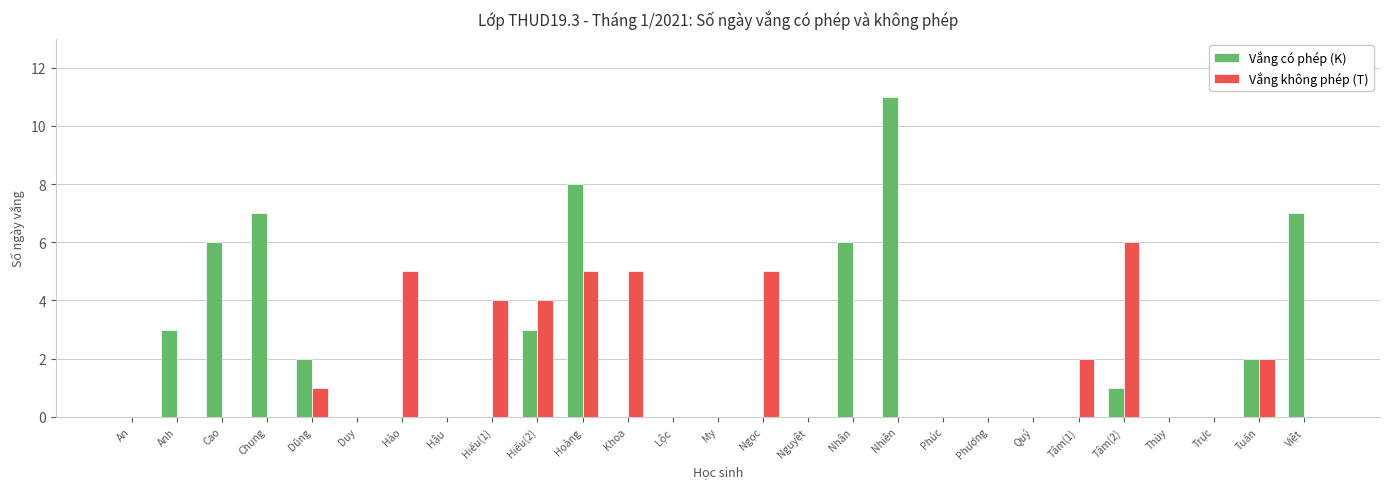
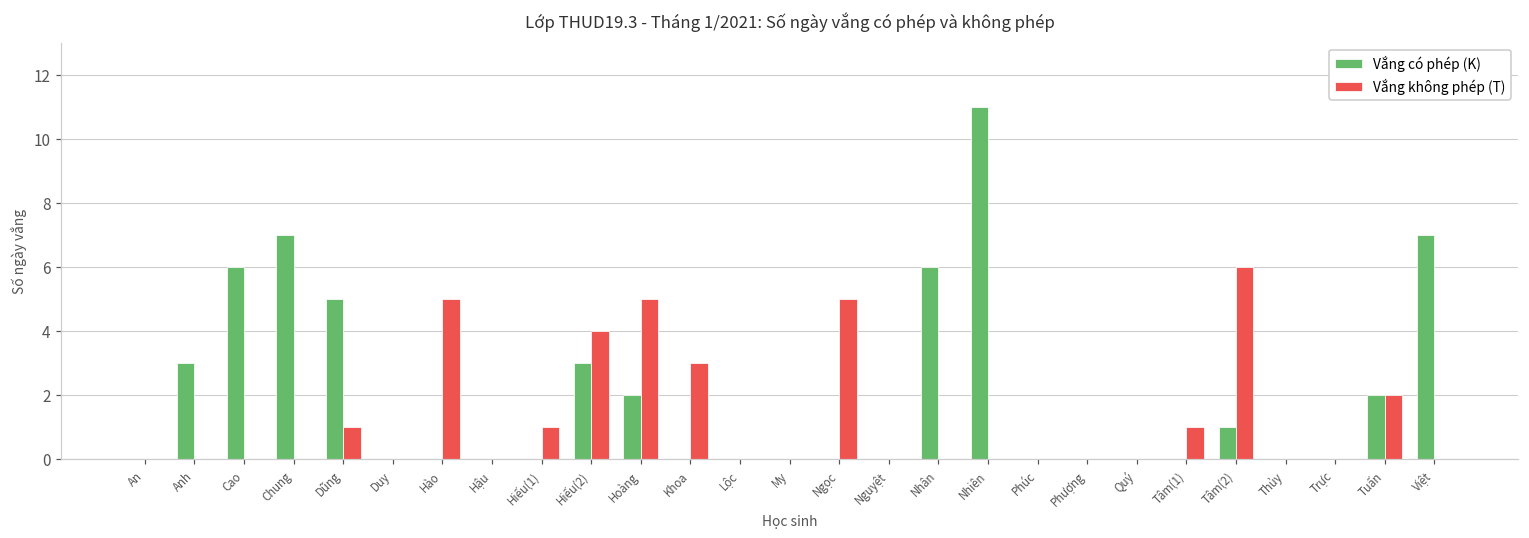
  {
    "Vắng có phép (K)": {
      "An": 0,
      "Anh": 3,
      "Cao": 6,
      "Chung": 7,
-     "Dũng": 2,
+     "Dũng": 5,
      "Duy": 0,
      "Hào": 0,
      "Hậu": 0,
      "Hiếu(1)": 0,
      "Hiếu(2)": 3,
-     "Hoàng": 8,
+     "Hoàng": 2,
      "Khoa": 0,
      "Lộc": 0,
      "My": 0,
      "Ngọc": 0,
      "Nguyệt": 0,
      "Nhân": 6,
      "Nhiên": 11,
      "Phúc": 0,
      "Phượng": 0,
      "Quý": 0,
      "Tâm(1)": 0,
      "Tâm(2)": 1,
      "Thủy": 0,
      "Trực": 0,
      "Tuấn": 2,
      "Việt": 7
    },
    "Vắng không phép (T)": {
      "An": 0,
      "Anh": 0,
      "Cao": 0,
      "Chung": 0,
      "Dũng": 1,
      "Duy": 0,
      "Hào": 5,
      "Hậu": 0,
-     "Hiếu(1)": 4,
+     "Hiếu(1)": 1,
      "Hiếu(2)": 4,
      "Hoàng": 5,
-     "Khoa": 5,
+     "Khoa": 3,
      "Lộc": 0,
      "My": 0,
      "Ngọc": 5,
      "Nguyệt": 0,
      "Nhân": 0,
      "Nhiên": 0,
      "Phúc": 0,
      "Phượng": 0,
      "Quý": 0,
-     "Tâm(1)": 2,
+     "Tâm(1)": 1,
      "Tâm(2)": 6,
      "Thủy": 0,
      "Trực": 0,
      "Tuấn": 2,
      "Việt": 0
    }
  }
